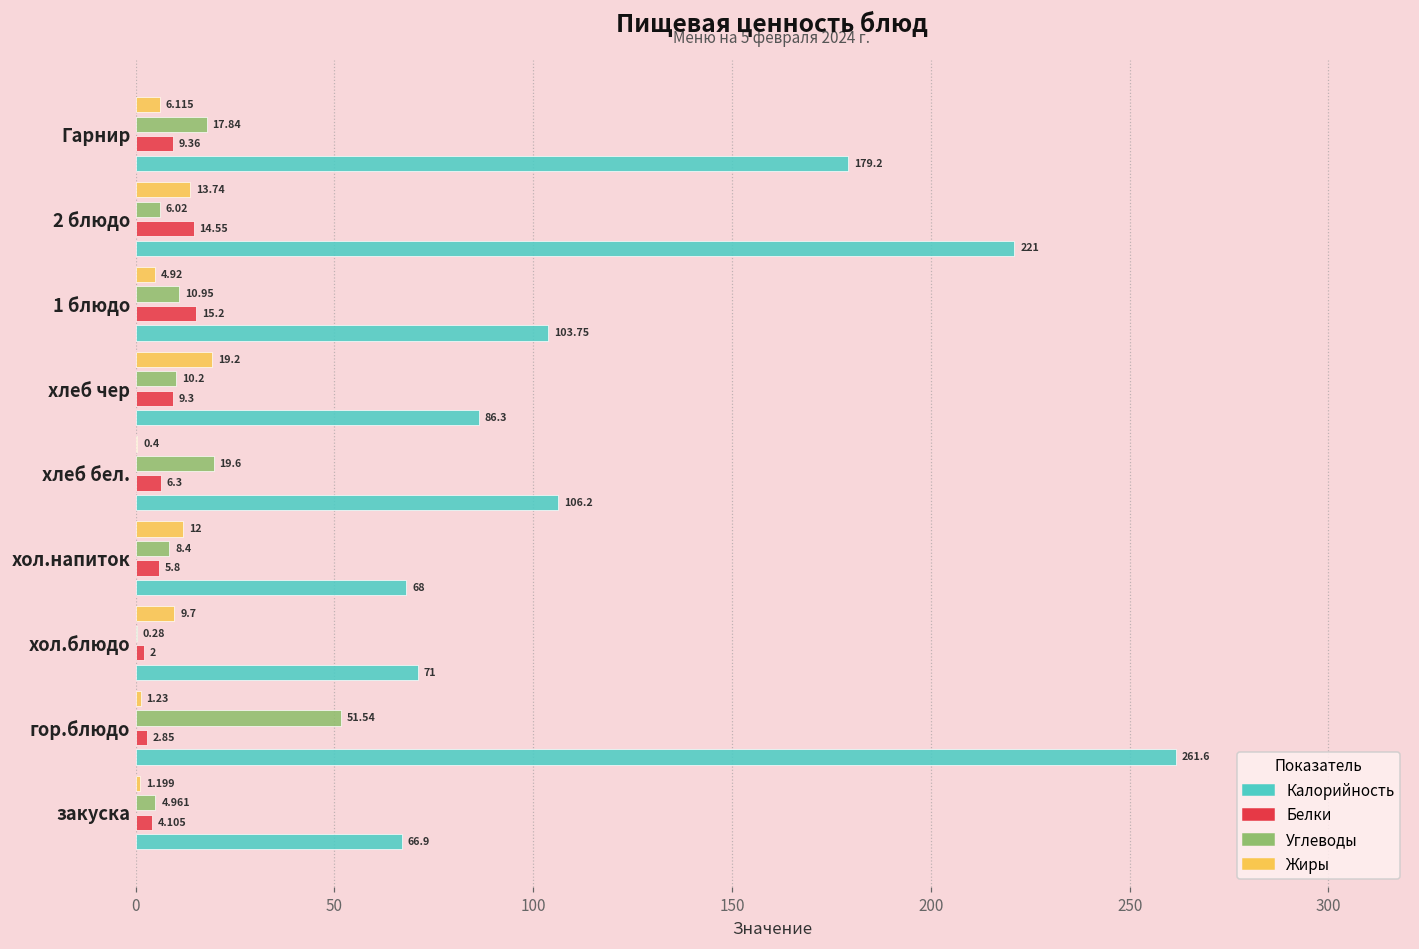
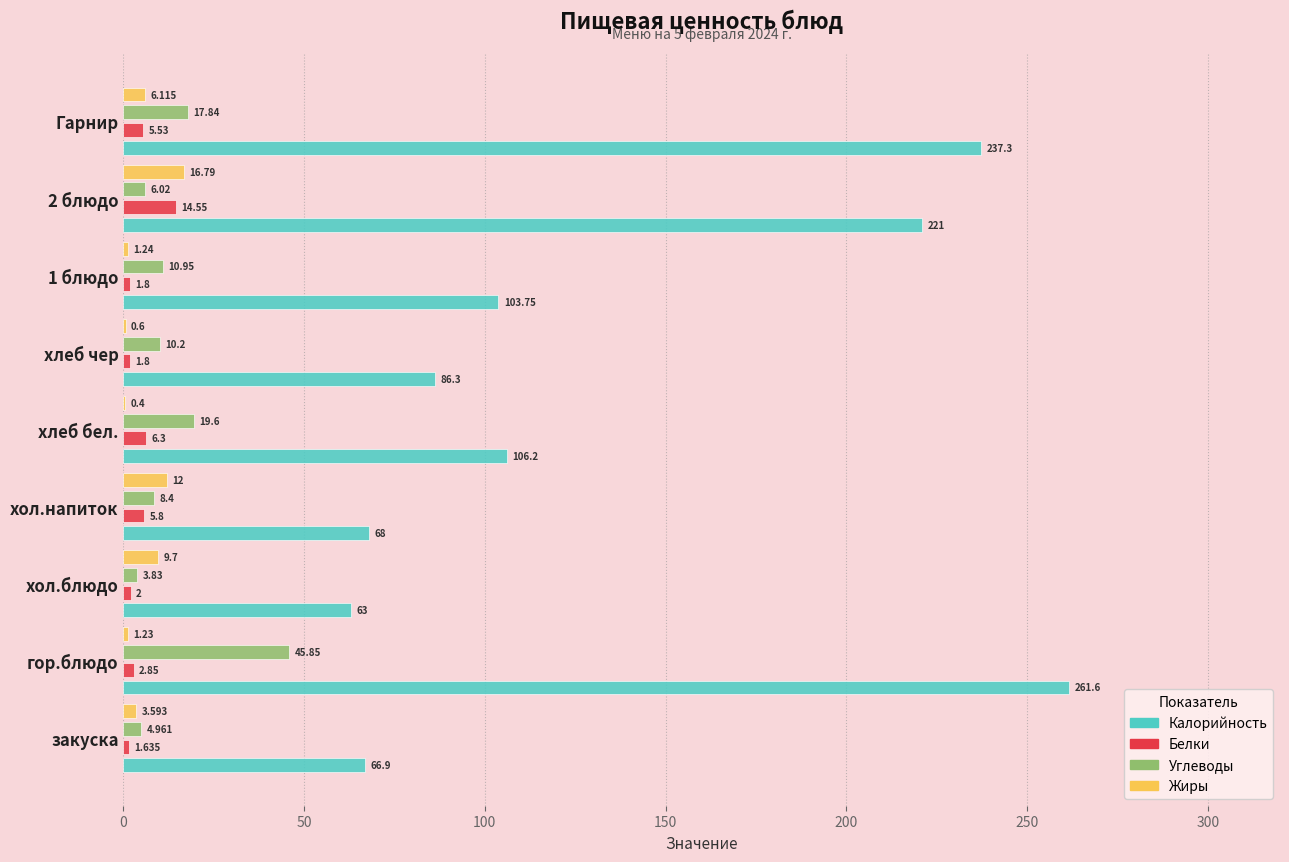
  {
    "Калорийность": {
-     "Гарнир": 179.2,
+     "Гарнир": 237.3,
      "2 блюдо": 221,
      "1 блюдо": 103.75,
      "хлеб чер": 86.3,
      "хлеб бел.": 106.2,
      "хол.напиток": 68,
-     "хол.блюдо": 71,
+     "хол.блюдо": 63,
      "гор.блюдо": 261.6,
      "закуска": 66.9
    },
    "Белки": {
-     "Гарнир": 9.36,
+     "Гарнир": 5.53,
      "2 блюдо": 14.55,
-     "1 блюдо": 15.2,
-     "хлеб чер": 9.3,
+     "1 блюдо": 1.8,
+     "хлеб чер": 1.8,
      "хлеб бел.": 6.3,
      "хол.напиток": 5.8,
      "хол.блюдо": 2,
      "гор.блюдо": 2.85,
-     "закуска": 4.105
+     "закуска": 1.635
    },
    "Углеводы": {
      "Гарнир": 17.84,
      "2 блюдо": 6.02,
      "1 блюдо": 10.95,
      "хлеб чер": 10.2,
      "хлеб бел.": 19.6,
      "хол.напиток": 8.4,
-     "хол.блюдо": 0.28,
-     "гор.блюдо": 51.54,
+     "хол.блюдо": 3.83,
+     "гор.блюдо": 45.85,
      "закуска": 4.961
    },
    "Жиры": {
      "Гарнир": 6.115,
-     "2 блюдо": 13.74,
-     "1 блюдо": 4.92,
-     "хлеб чер": 19.2,
+     "2 блюдо": 16.79,
+     "1 блюдо": 1.24,
+     "хлеб чер": 0.6,
      "хлеб бел.": 0.4,
      "хол.напиток": 12,
      "хол.блюдо": 9.7,
      "гор.блюдо": 1.23,
-     "закуска": 1.199
+     "закуска": 3.593
    }
  }
